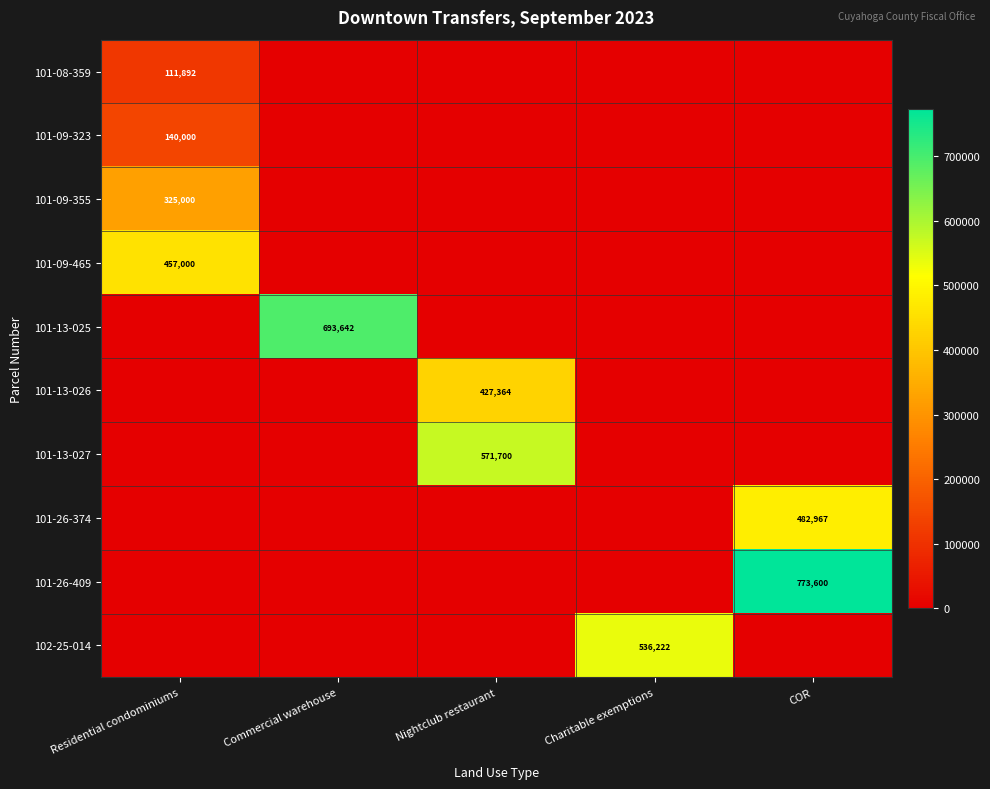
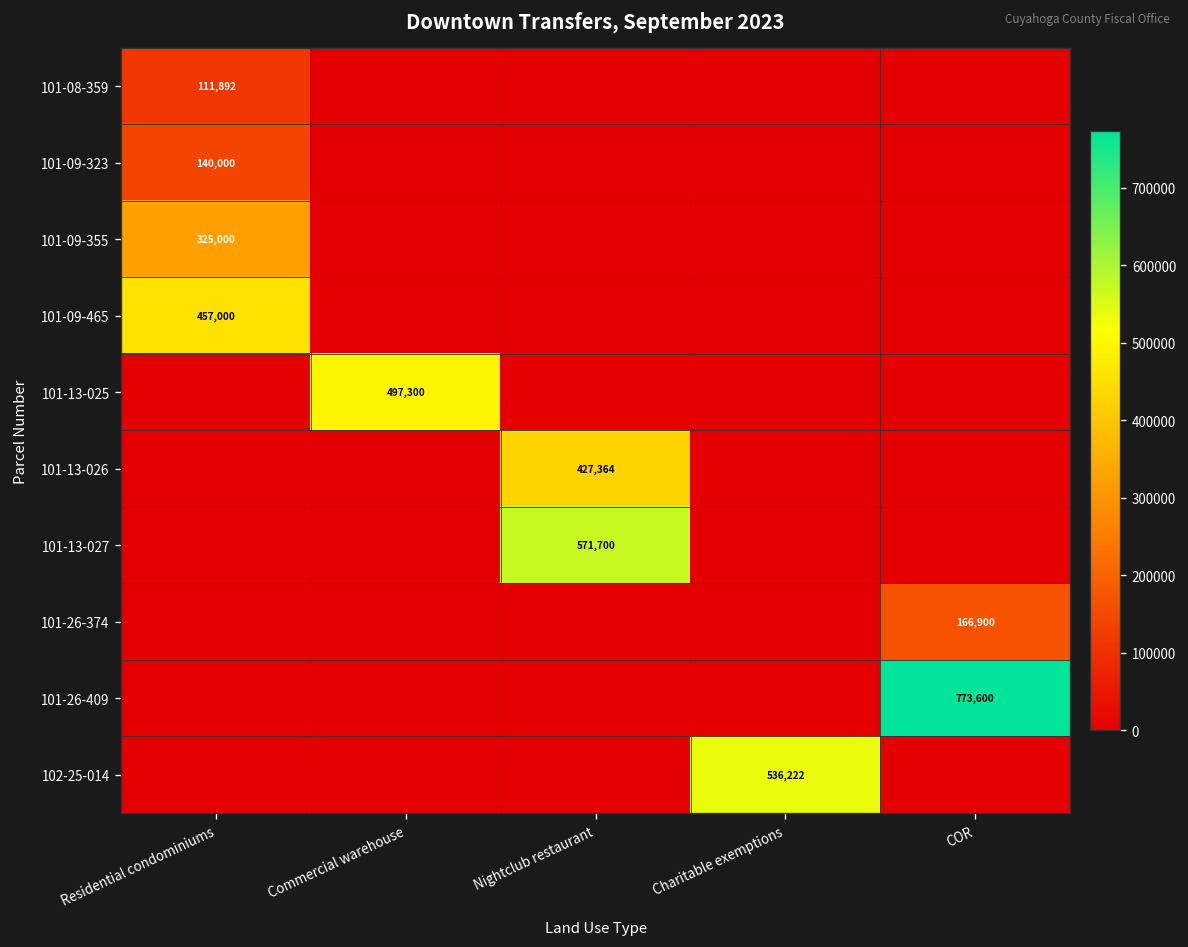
  {
    "101-08-359": {
      "Residential condominiums": "111,892"
    },
    "101-09-323": {
      "Residential condominiums": "140,000"
    },
    "101-09-355": {
      "Residential condominiums": "325,000"
    },
    "101-09-465": {
      "Residential condominiums": "457,000"
    },
    "101-13-025": {
-     "Commercial warehouse": "693,642"
+     "Commercial warehouse": "497,300"
    },
    "101-13-026": {
      "Nightclub restaurant": "427,364"
    },
    "101-13-027": {
      "Nightclub restaurant": "571,700"
    },
    "101-26-374": {
-     "COR": "482,967"
+     "COR": "166,900"
    },
    "101-26-409": {
      "COR": "773,600"
    },
    "102-25-014": {
      "Charitable exemptions": "536,222"
    }
  }
